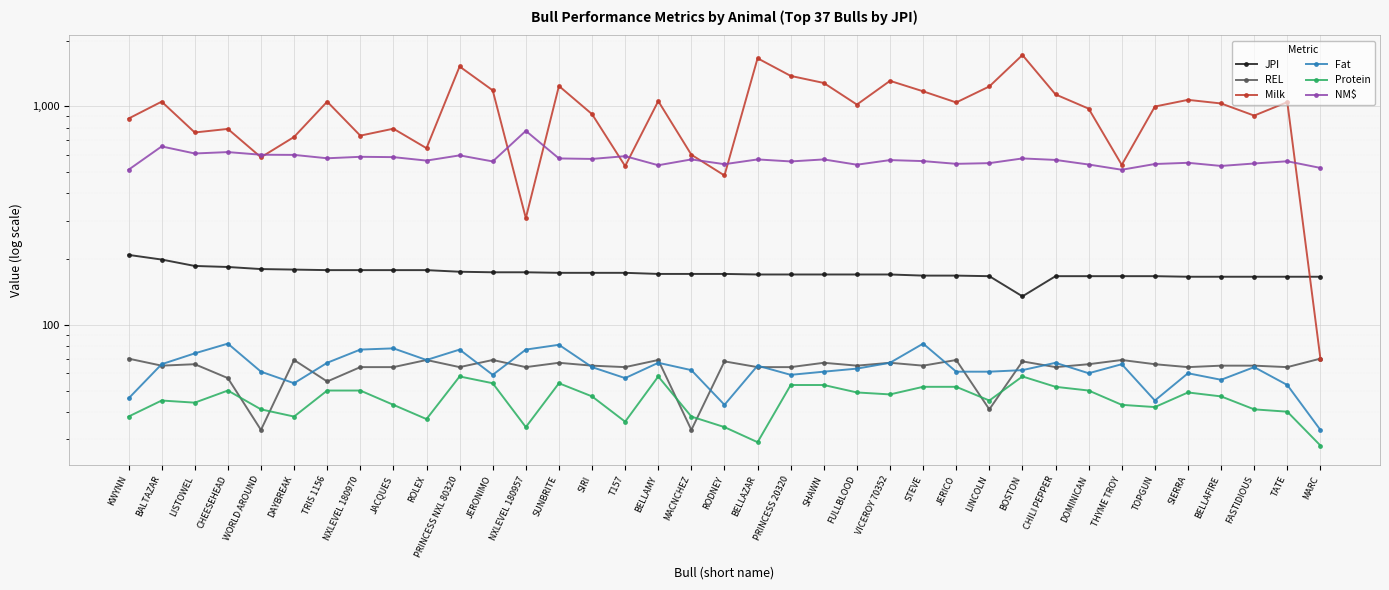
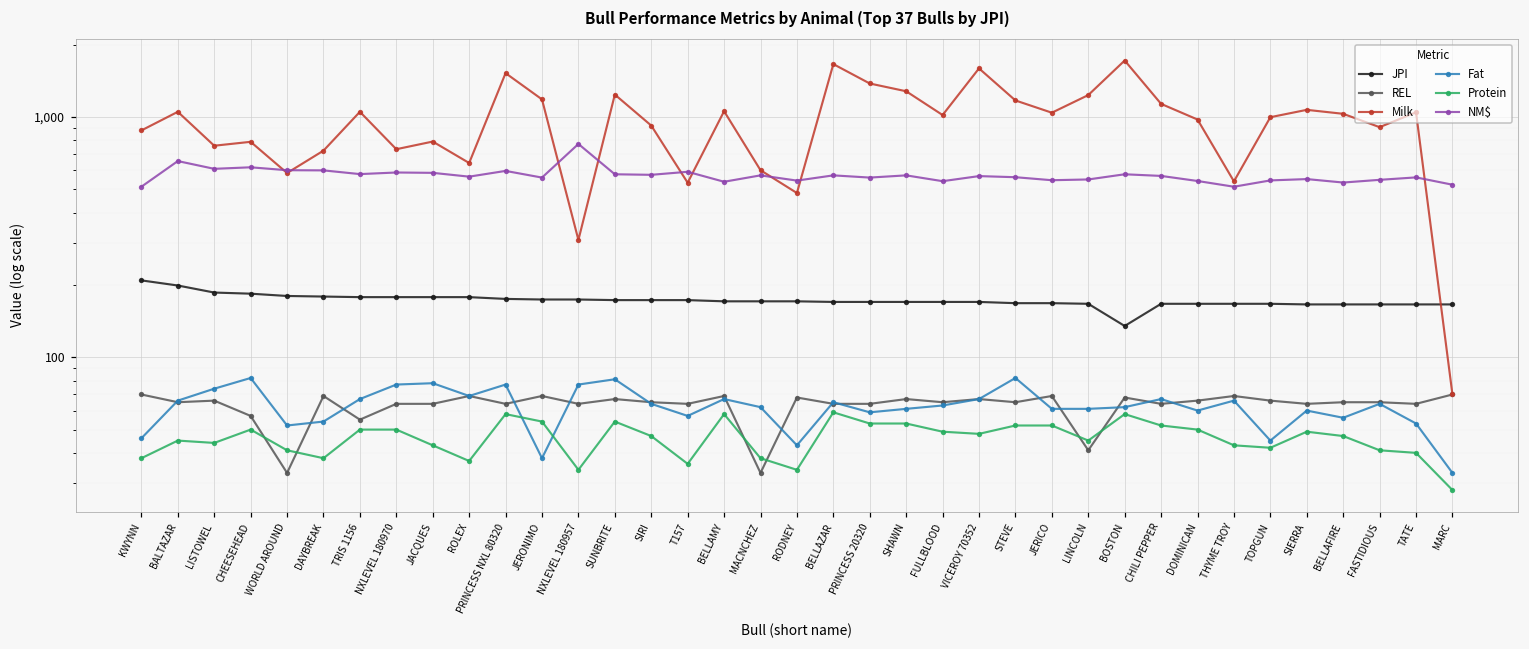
  {
    "Milk": {
      "KWYNN": "880",
      "BALTAZAR": "1,100",
      "LISTOWEL": "760",
      "CHEESEHEAD": "790",
      "WORLD AROUND": "590",
      "DAYBREAK": "730",
      "TRIS 1156": "1,100",
      "NXLEVEL 180970": "740",
      "JACQUES": "790",
      "ROLEX": "640",
      "PRINCESS NXL 80320": "1,500",
      "JERONIMO": "1,200",
      "NXLEVEL 180957": "310",
      "SUNBRITE": "1,200",
      "SIRI": "920",
      "T157": "530",
      "BELLAMY": "1,100",
      "MACNCHEZ": "600",
      "RODNEY": "480",
      "BELLAZAR": "1,700",
      "PRINCESS 20320": "1,400",
      "SHAWN": "1,300",
      "FULLBLOOD": "1,000",
-     "VICEROY 70352": "1,300",
+     "VICEROY 70352": "1,600",
      "STEVE": "1,200",
      "JERICO": "1,000",
      "LINCOLN": "1,200",
      "BOSTON": "1,700",
      "CHILI PEPPER": "1,100",
      "DOMINICAN": "1,000",
      "THYME TROY": "540",
      "TOPGUN": "1,000",
      "SIERRA": "1,100",
      "BELLAFIRE": "1,000",
      "FASTIDIOUS": "910"
    },
    "Fat": {
      "KWYNN": "46",
      "LISTOWEL": "74",
      "CHEESEHEAD": "82",
-     "WORLD AROUND": "61",
+     "WORLD AROUND": "52",
      "DAYBREAK": "54",
      "TRIS 1156": "67",
      "NXLEVEL 180970": "77",
      "JACQUES": "78",
      "PRINCESS NXL 80320": "77",
-     "JERONIMO": "59",
+     "JERONIMO": "38",
      "NXLEVEL 180957": "77",
      "SUNBRITE": "81",
      "T157": "57",
      "BELLAMY": "67",
      "MACNCHEZ": "62",
      "RODNEY": "43",
      "PRINCESS 20320": "59",
      "SHAWN": "61",
      "FULLBLOOD": "63",
      "STEVE": "82",
      "JERICO": "61",
      "LINCOLN": "61",
      "BOSTON": "62",
      "CHILI PEPPER": "67",
      "DOMINICAN": "60",
      "THYME TROY": "66",
      "TOPGUN": "45",
      "SIERRA": "60",
      "BELLAFIRE": "56",
      "TATE": "53",
      "MARC": "33"
    },
    "Protein": {
      "KWYNN": "38",
      "BALTAZAR": "45",
      "LISTOWEL": "44",
      "CHEESEHEAD": "50",
      "WORLD AROUND": "41",
      "DAYBREAK": "38",
      "TRIS 1156": "50",
      "NXLEVEL 180970": "50",
      "JACQUES": "43",
      "ROLEX": "37",
      "PRINCESS NXL 80320": "58",
      "JERONIMO": "54",
      "NXLEVEL 180957": "34",
      "SUNBRITE": "54",
      "SIRI": "47",
      "T157": "36",
      "BELLAMY": "58",
      "MACNCHEZ": "38",
      "RODNEY": "34",
-     "BELLAZAR": "29",
+     "BELLAZAR": "59",
      "PRINCESS 20320": "53",
      "SHAWN": "53",
      "FULLBLOOD": "49",
      "VICEROY 70352": "48",
      "STEVE": "52",
      "JERICO": "52",
      "LINCOLN": "45",
      "BOSTON": "58",
      "CHILI PEPPER": "52",
      "DOMINICAN": "50",
      "THYME TROY": "43",
      "TOPGUN": "42",
      "SIERRA": "49",
      "BELLAFIRE": "47",
      "FASTIDIOUS": "41",
      "TATE": "40",
      "MARC": "28"
    }
  }
